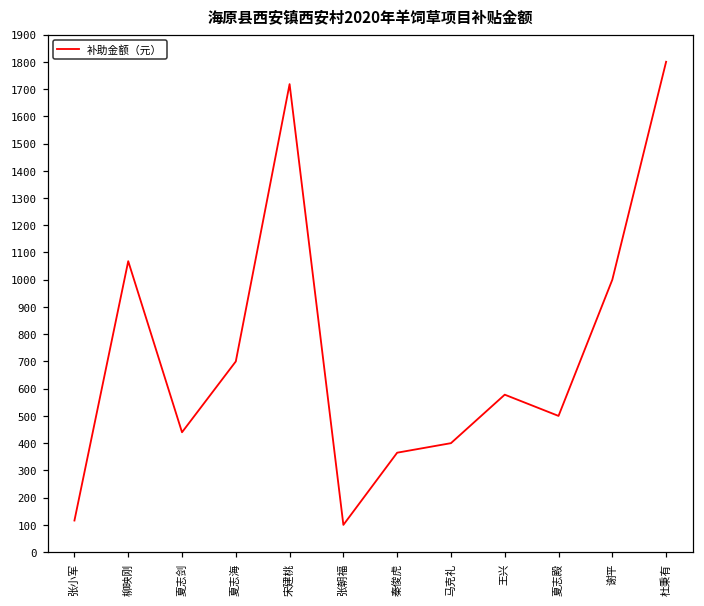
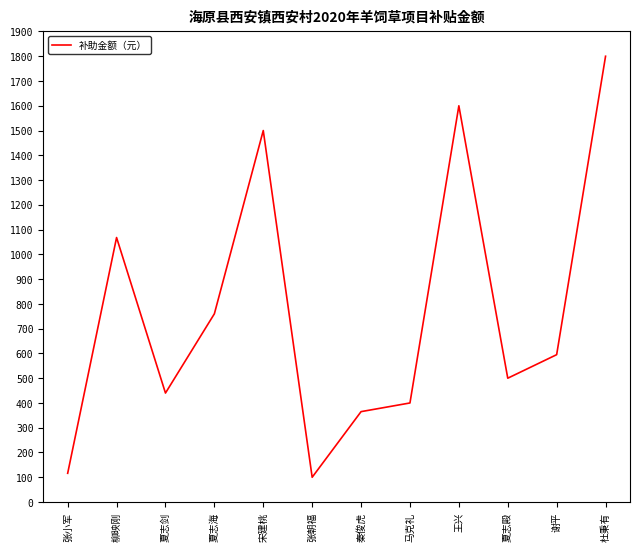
  {
    "张小军": 120,
    "柳映刚": 1070,
    "夏志剑": 440,
-   "夏志海": 700,
-   "宋建桃": 1720,
+   "夏志海": 760,
+   "宋建桃": 1500,
    "张朝福": 100,
    "秦俊虎": 370,
    "马克礼": 400,
-   "王兴": 580,
+   "王兴": 1600,
    "夏志殿": 500,
-   "谢平": 1000,
+   "谢平": 600,
    "杜秉有": 1800
  }
